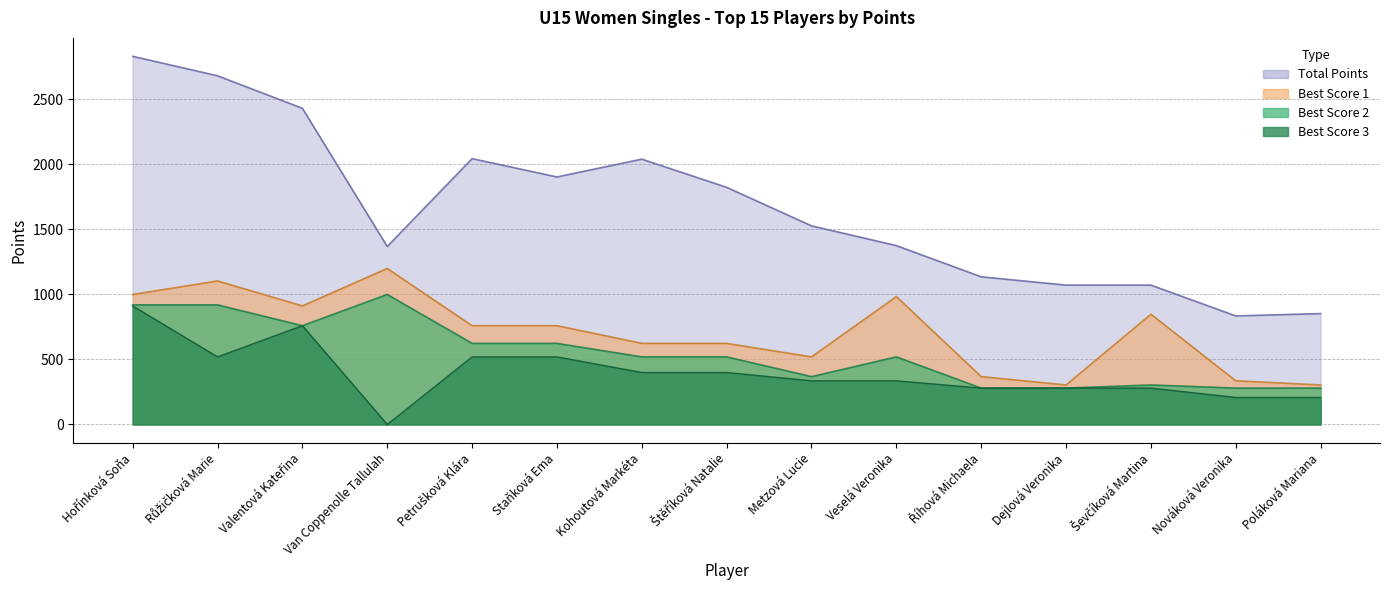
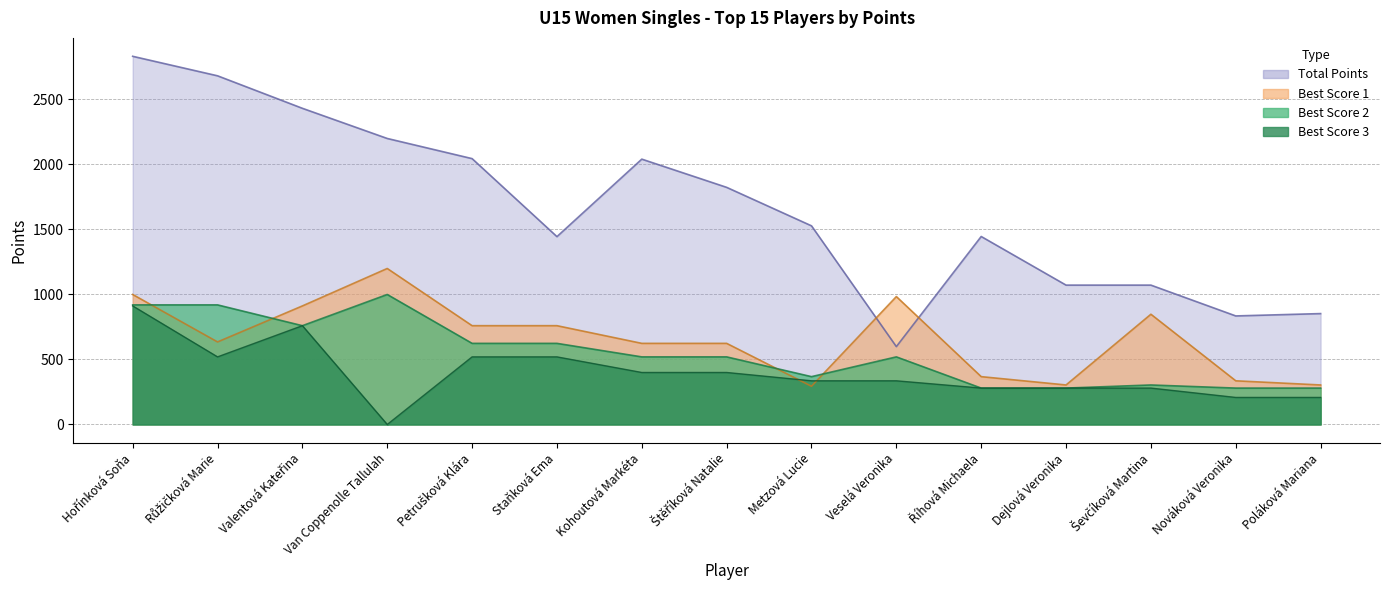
  {
    "Total Points": {
      "Hořínková Soňa": 2830,
      "Růžičková Marie": 2680,
      "Valentová Kateřina": 2430,
-     "Van Coppenolle Tallulah": 1370,
+     "Van Coppenolle Tallulah": 2200,
      "Petrušková Klára": 2050,
-     "Staňková Ema": 1900,
+     "Staňková Ema": 1450,
      "Kohoutová Markéta": 2040,
      "Štěříková Natalie": 1820,
      "Metzová Lucie": 1530,
-     "Veselá Veronika": 1380,
-     "Říhová Michaela": 1140,
+     "Veselá Veronika": 600,
+     "Říhová Michaela": 1450,
      "Dejlová Veronika": 1070,
      "Ševčíková Martina": 1070,
      "Nováková Veronika": 840,
      "Poláková Mariana": 850
    },
    "Best Score 1": {
      "Hořínková Soňa": 1000,
-     "Růžičková Marie": 1100,
+     "Růžičková Marie": 640,
      "Valentová Kateřina": 910,
      "Van Coppenolle Tallulah": 1200,
      "Petrušková Klára": 760,
      "Staňková Ema": 760,
      "Kohoutová Markéta": 620,
      "Štěříková Natalie": 620,
-     "Metzová Lucie": 520,
+     "Metzová Lucie": 290,
      "Veselá Veronika": 980,
      "Říhová Michaela": 370,
      "Dejlová Veronika": 300,
      "Ševčíková Martina": 850,
      "Nováková Veronika": 340,
      "Poláková Mariana": 300
    }
  }
